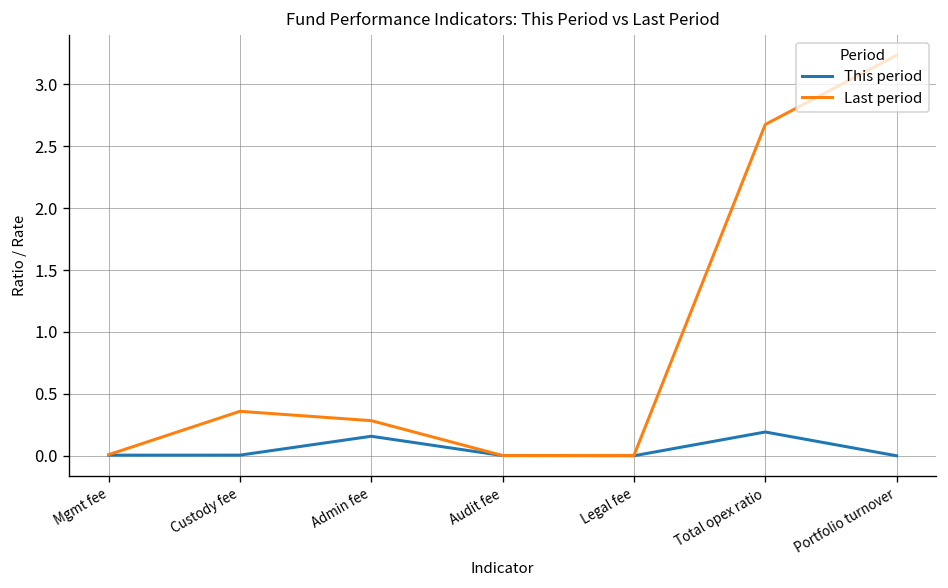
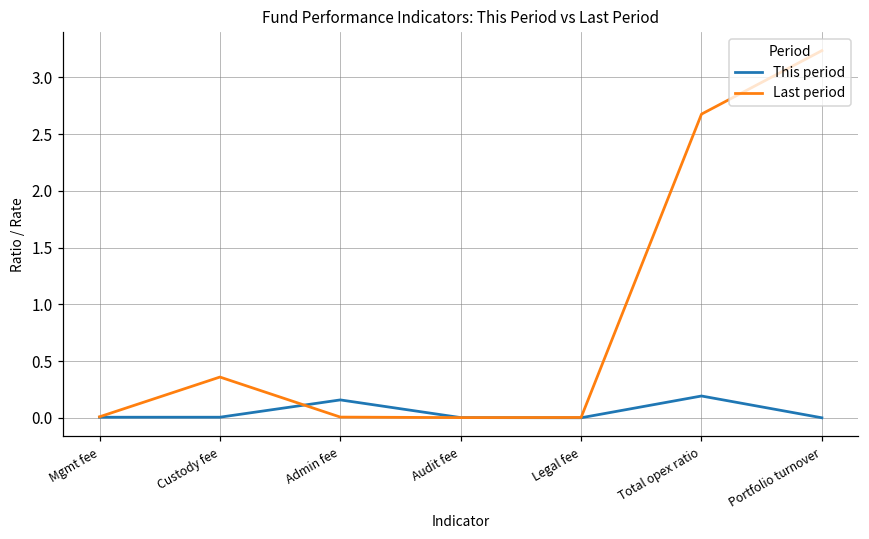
  {
    "This period": {
      "Custody fee": 0.01,
      "Admin fee": 0.16,
      "Total opex ratio": 0.19,
      "Portfolio turnover": 0.00
    },
    "Last period": {
      "Custody fee": 0.36,
-     "Admin fee": 0.28,
+     "Admin fee": 0.01,
      "Total opex ratio": 2.68
    }
  }
